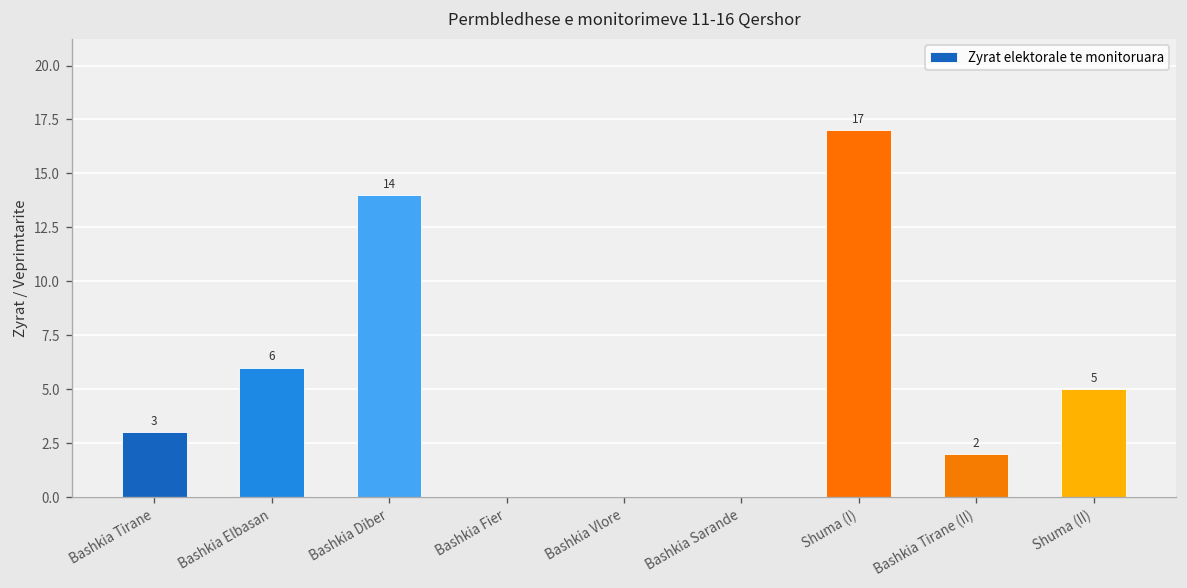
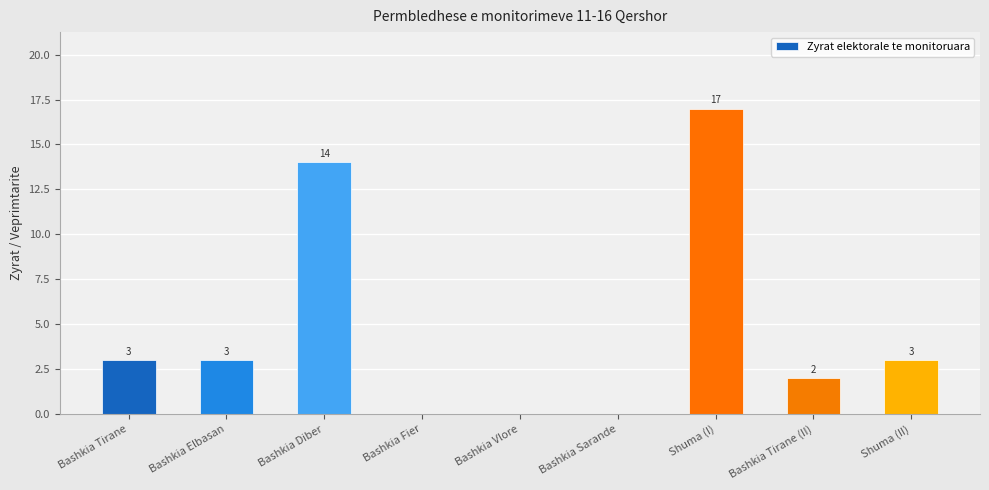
  {
    "Bashkia Tirane": 3,
-   "Bashkia Elbasan": 6,
+   "Bashkia Elbasan": 3,
    "Bashkia Diber": 14,
    "Shuma (I)": 17,
    "Bashkia Tirane (II)": 2,
-   "Shuma (II)": 5
+   "Shuma (II)": 3
  }
